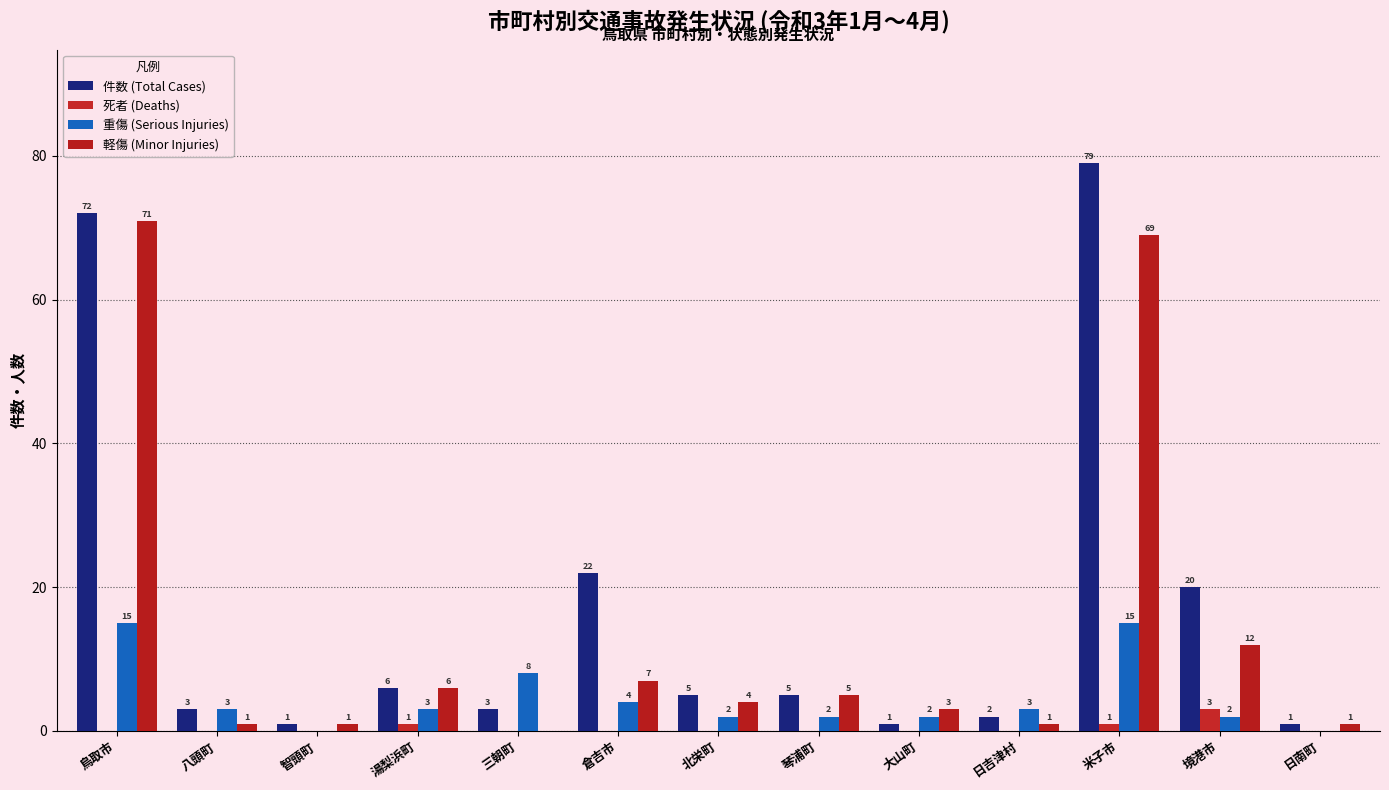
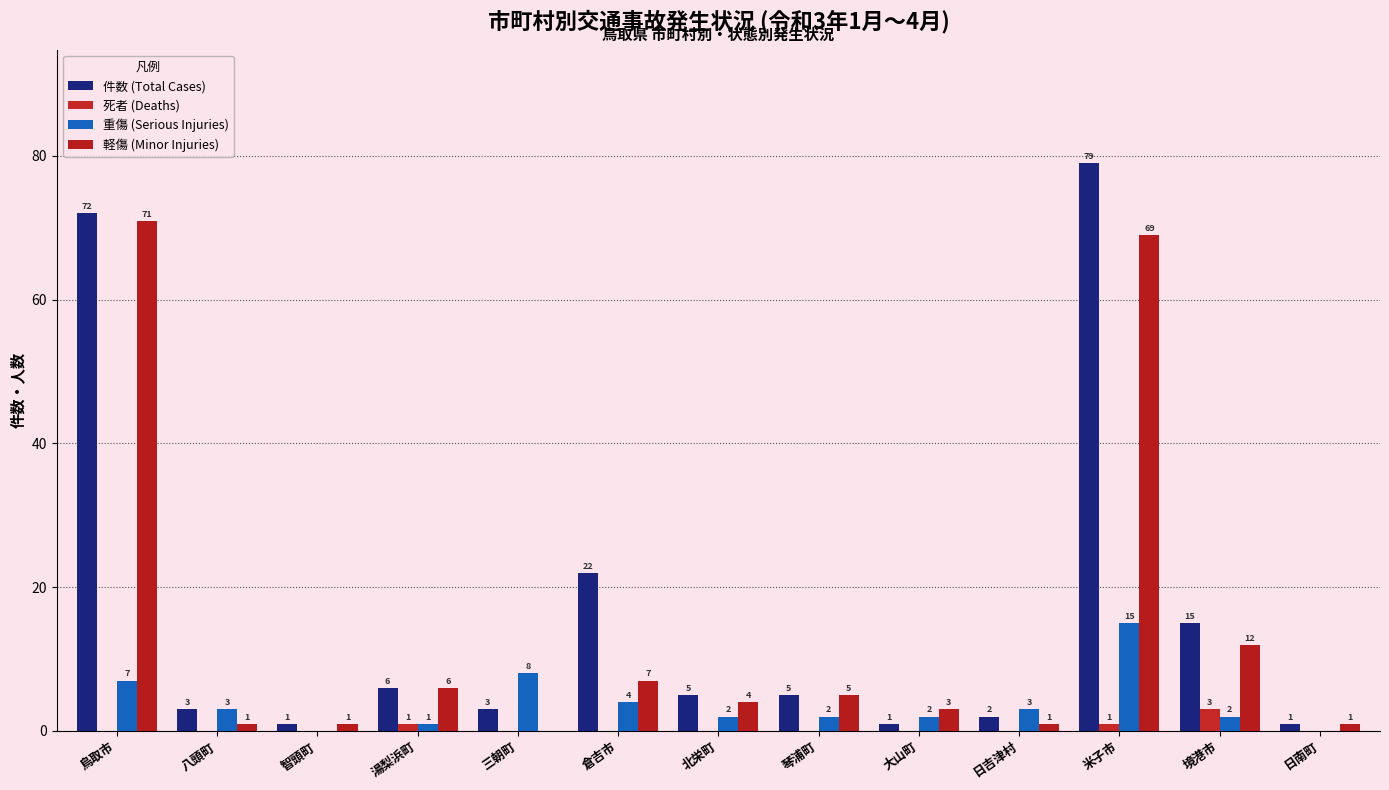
  {
    "件数 (Total Cases)": {
      "鳥取市": 72,
      "八頭町": 3,
      "智頭町": 1,
      "湯梨浜町": 6,
      "三朝町": 3,
      "倉吉市": 22,
      "北栄町": 5,
      "琴浦町": 5,
      "大山町": 1,
      "日吉津村": 2,
      "米子市": 79,
-     "境港市": 20,
+     "境港市": 15,
      "日南町": 1
    },
    "重傷 (Serious Injuries)": {
-     "鳥取市": 15,
+     "鳥取市": 7,
      "八頭町": 3,
-     "湯梨浜町": 3,
+     "湯梨浜町": 1,
      "三朝町": 8,
      "倉吉市": 4,
      "北栄町": 2,
      "琴浦町": 2,
      "大山町": 2,
      "日吉津村": 3,
      "米子市": 15,
      "境港市": 2
    }
  }
